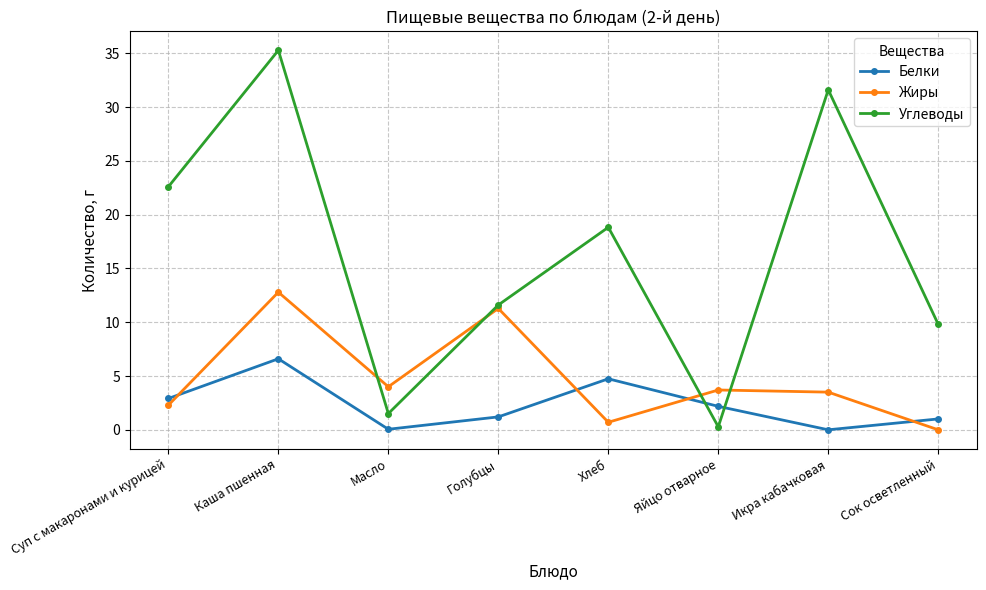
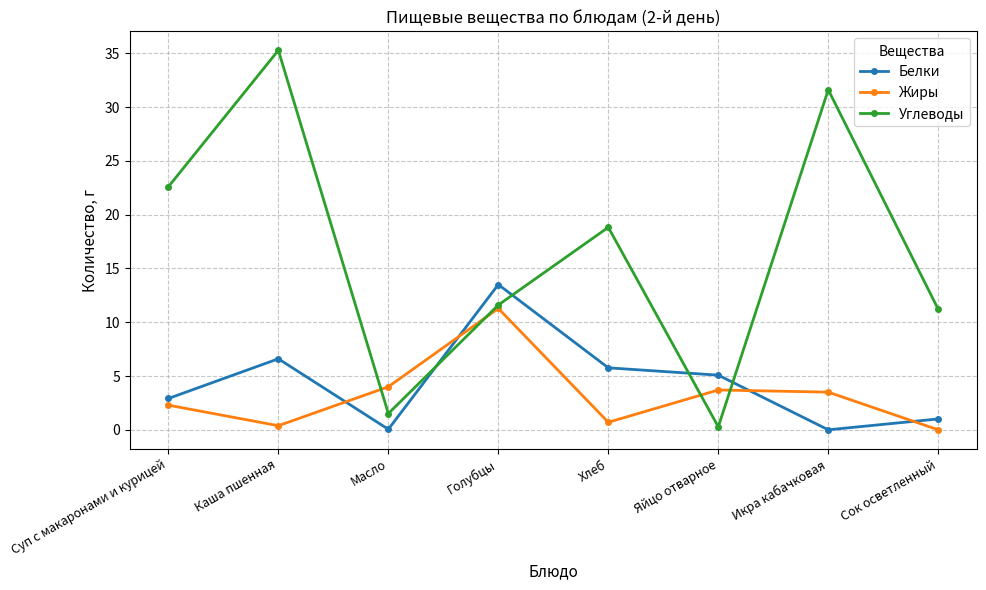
  {
    "Белки": {
      "Суп с макаронами и курицей": 2.9,
      "Каша пшенная": 6.6,
      "Масло": 0.1,
-     "Голубцы": 1.2,
-     "Хлеб": 4.7,
-     "Яйцо отварное": 2.2,
+     "Голубцы": 13.5,
+     "Хлеб": 5.8,
+     "Яйцо отварное": 5.1,
      "Икра кабачковая": 0.0,
      "Сок осветленный": 1.0
    },
    "Жиры": {
      "Суп с макаронами и курицей": 2.3,
-     "Каша пшенная": 12.8,
+     "Каша пшенная": 0.4,
      "Масло": 4.0,
      "Голубцы": 11.3,
      "Хлеб": 0.7,
      "Яйцо отварное": 3.7,
      "Икра кабачковая": 3.5,
      "Сок осветленный": 0.0
    },
    "Углеводы": {
      "Суп с макаронами и курицей": 22.6,
      "Каша пшенная": 35.3,
      "Масло": 1.5,
      "Голубцы": 11.6,
      "Хлеб": 18.8,
      "Яйцо отварное": 0.3,
      "Икра кабачковая": 31.6,
-     "Сок осветленный": 9.8
+     "Сок осветленный": 11.2
    }
  }
